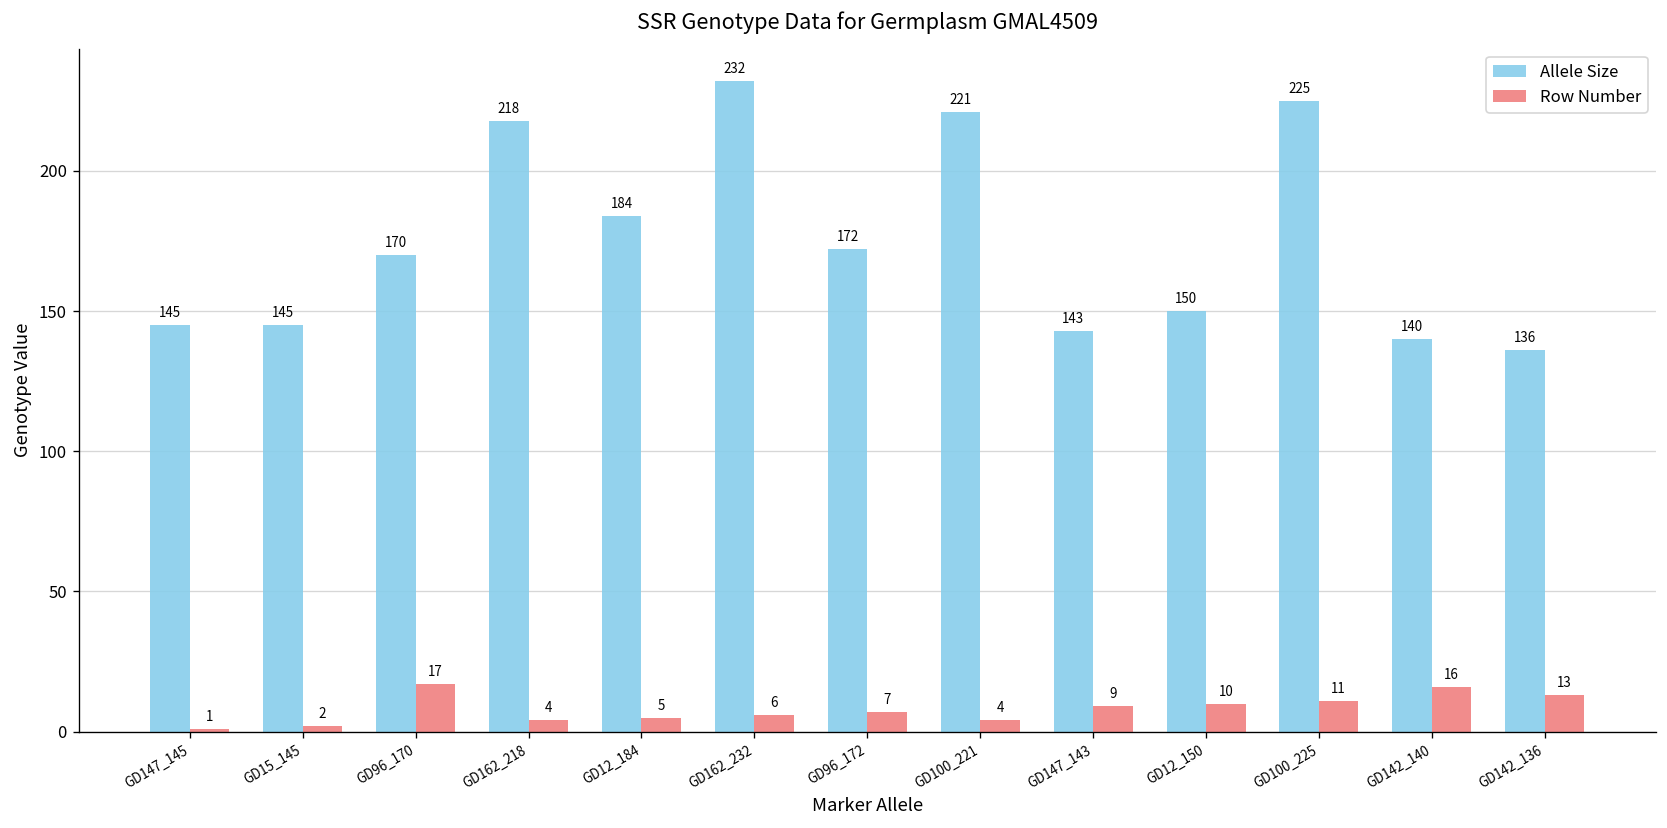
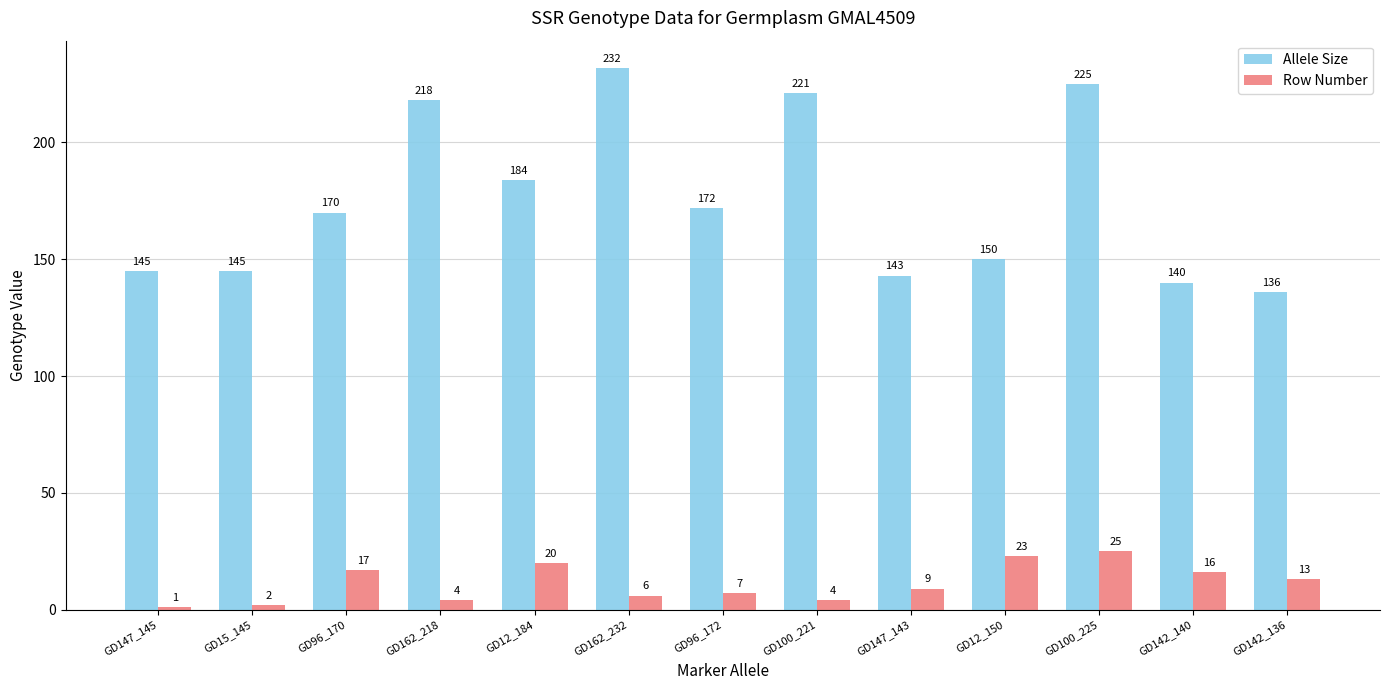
  {
    "Allele Size": {
      "GD147_145": 145,
      "GD15_145": 145,
      "GD96_170": 170,
      "GD162_218": 218,
      "GD12_184": 184,
      "GD162_232": 232,
      "GD96_172": 172,
      "GD100_221": 221,
      "GD147_143": 143,
      "GD12_150": 150,
      "GD100_225": 225,
      "GD142_140": 140,
      "GD142_136": 136
    },
    "Row Number": {
      "GD147_145": 1,
      "GD15_145": 2,
      "GD96_170": 17,
      "GD162_218": 4,
-     "GD12_184": 5,
+     "GD12_184": 20,
      "GD162_232": 6,
      "GD96_172": 7,
      "GD100_221": 4,
      "GD147_143": 9,
-     "GD12_150": 10,
-     "GD100_225": 11,
+     "GD12_150": 23,
+     "GD100_225": 25,
      "GD142_140": 16,
      "GD142_136": 13
    }
  }
